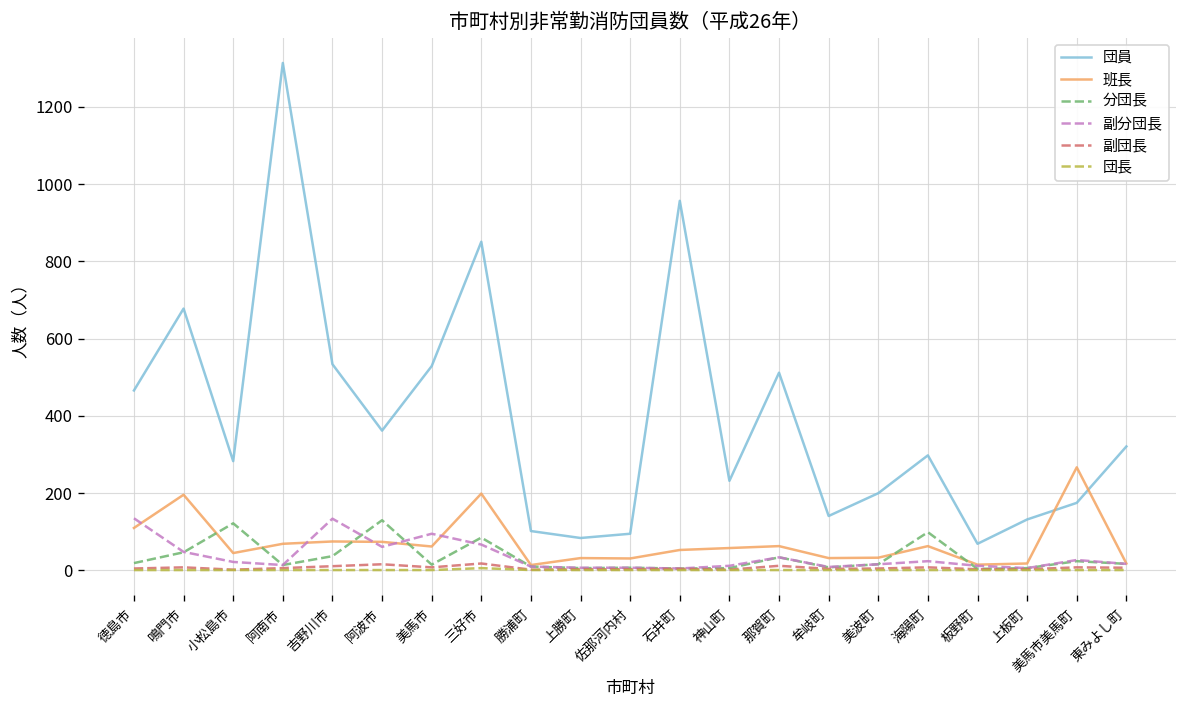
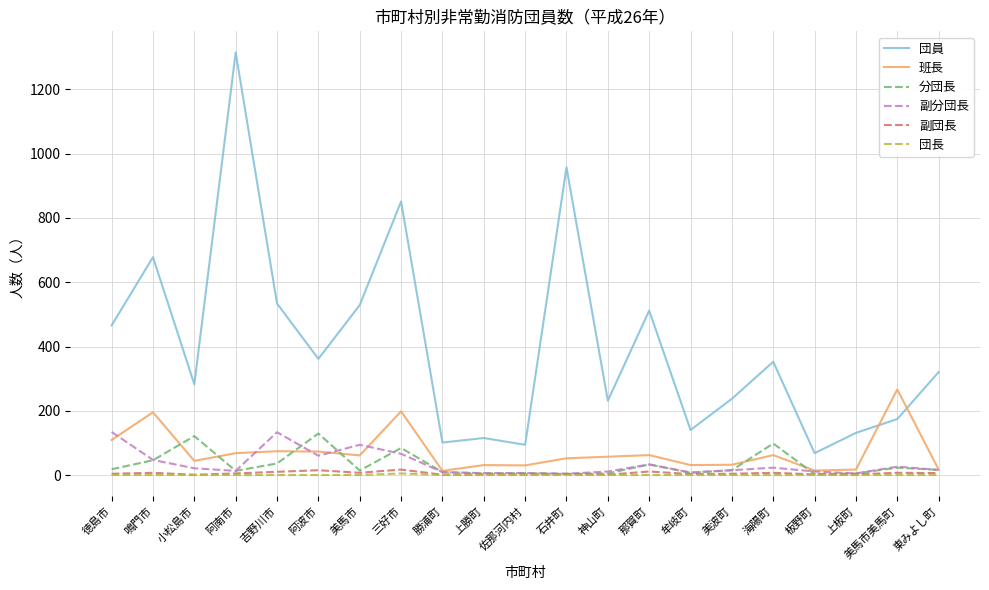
  {
    "団員": {
      "徳島市": 470,
      "鳴門市": 680,
      "小松島市": 280,
      "阿南市": 1310,
      "吉野川市": 530,
      "阿波市": 360,
      "美馬市": 530,
      "三好市": 850,
      "勝浦町": 100,
-     "上勝町": 80,
+     "上勝町": 120,
      "佐那河内村": 100,
      "石井町": 960,
      "神山町": 230,
      "那賀町": 510,
      "牟岐町": 140,
-     "美波町": 200,
-     "海陽町": 300,
+     "美波町": 240,
+     "海陽町": 350,
      "板野町": 70,
      "上板町": 130,
      "美馬市美馬町": 180,
      "東みよし町": 320
    },
    "班長": {
      "徳島市": 110,
      "鳴門市": 200,
      "小松島市": 50,
      "阿南市": 70,
      "吉野川市": 80,
      "阿波市": 70,
      "美馬市": 60,
      "三好市": 200,
      "上勝町": 30,
      "佐那河内村": 30,
      "石井町": 50,
      "神山町": 60,
      "那賀町": 60,
      "牟岐町": 30,
      "美波町": 30,
      "海陽町": 60,
      "上板町": 20,
      "美馬市美馬町": 270
    },
    "分団長": {
      "徳島市": 20,
      "小松島市": 120,
      "吉野川市": 40,
      "阿波市": 130,
      "三好市": 90,
      "海陽町": 100
    },
    "副分団長": {
      "徳島市": 140,
      "小松島市": 20,
      "吉野川市": 130,
      "阿波市": 60,
      "美馬市": 100,
      "三好市": 70,
      "海陽町": 20
    },
    "副団長": {
      "吉野川市": 10,
      "阿波市": 20,
      "三好市": 20,
      "那賀町": 10
    },
    "団長": {
      "吉野川市": 0,
      "阿波市": 0,
      "三好市": 10,
      "那賀町": 0
    }
  }
